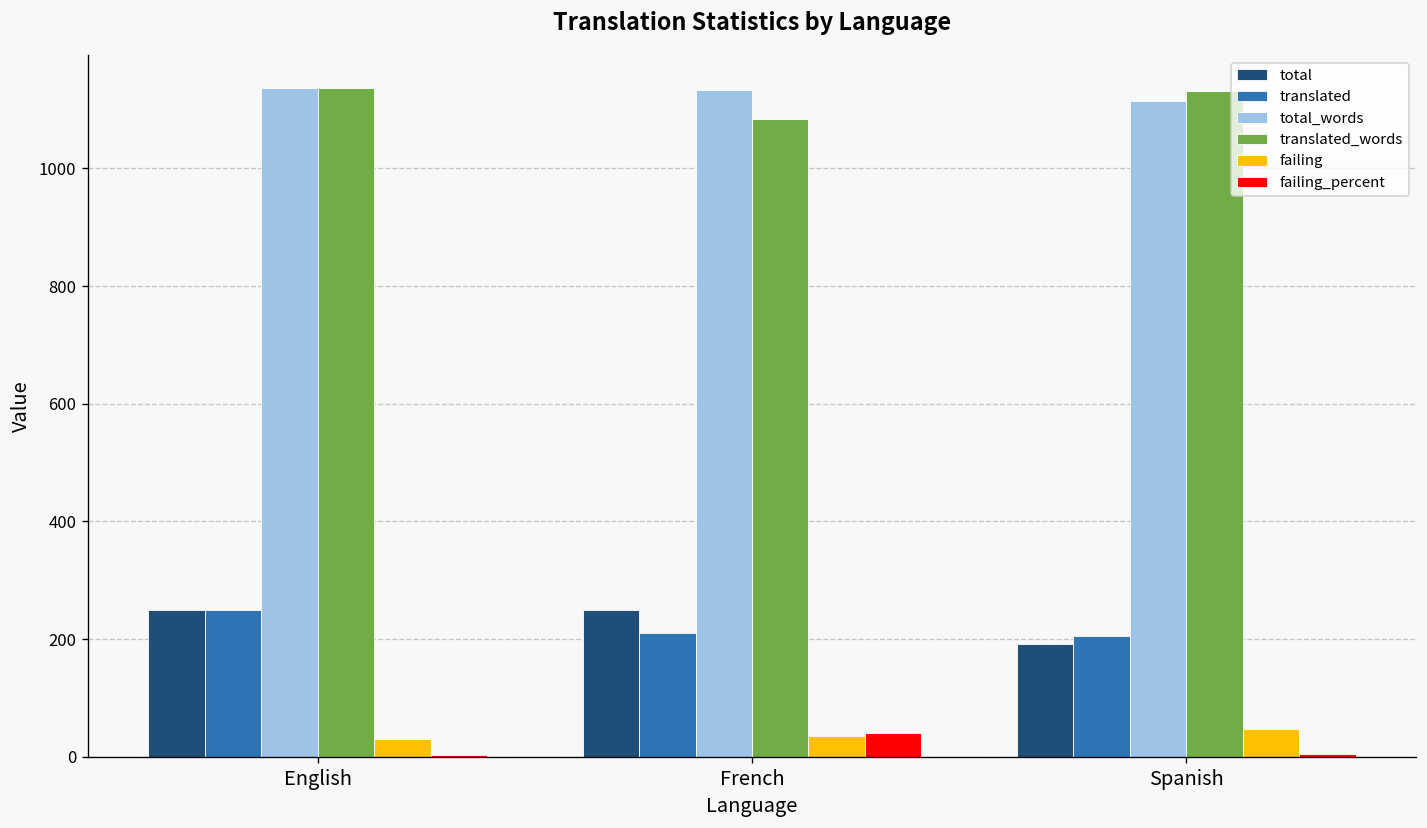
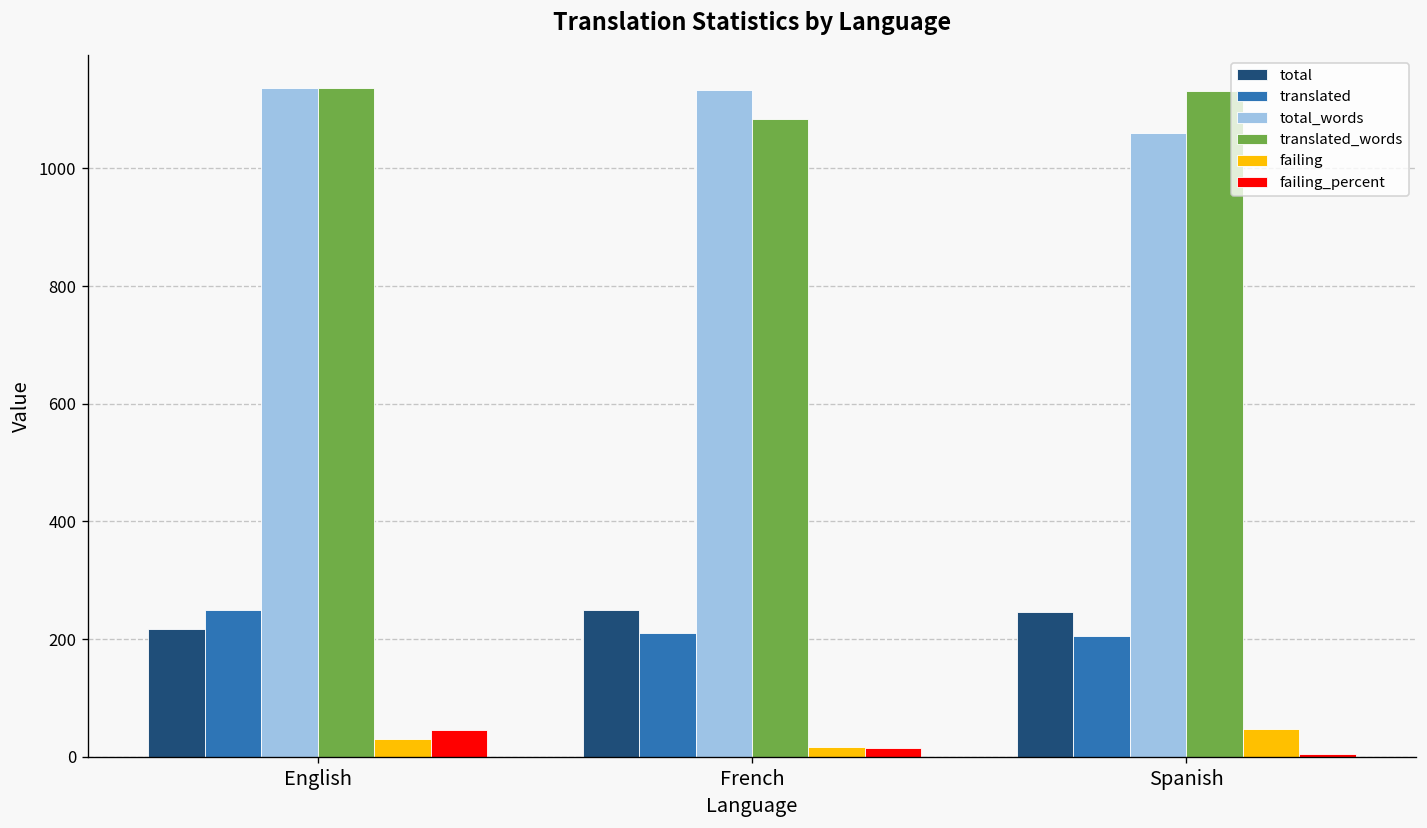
  {
    "total": {
-     "English": 250,
+     "English": 220,
      "French": 250,
-     "Spanish": 190
+     "Spanish": 250
    },
    "translated": {
      "English": 250,
      "French": 210,
      "Spanish": 210
    },
    "total_words": {
      "English": 1140,
      "French": 1130,
-     "Spanish": 1110
+     "Spanish": 1060
    },
    "translated_words": {
      "English": 1140,
      "French": 1080,
      "Spanish": 1130
    },
    "failing": {
      "English": 30,
-     "French": 40,
+     "French": 20,
      "Spanish": 50
    },
    "failing_percent": {
-     "English": 0,
-     "French": 40
+     "English": 50,
+     "French": 10
    }
  }
